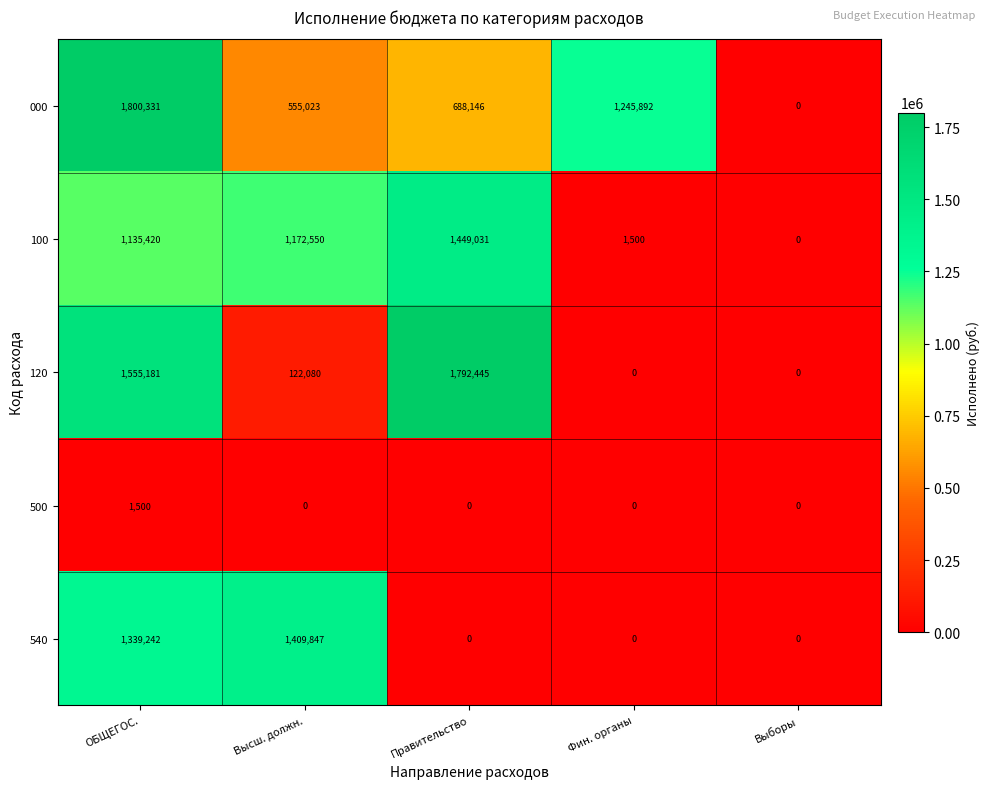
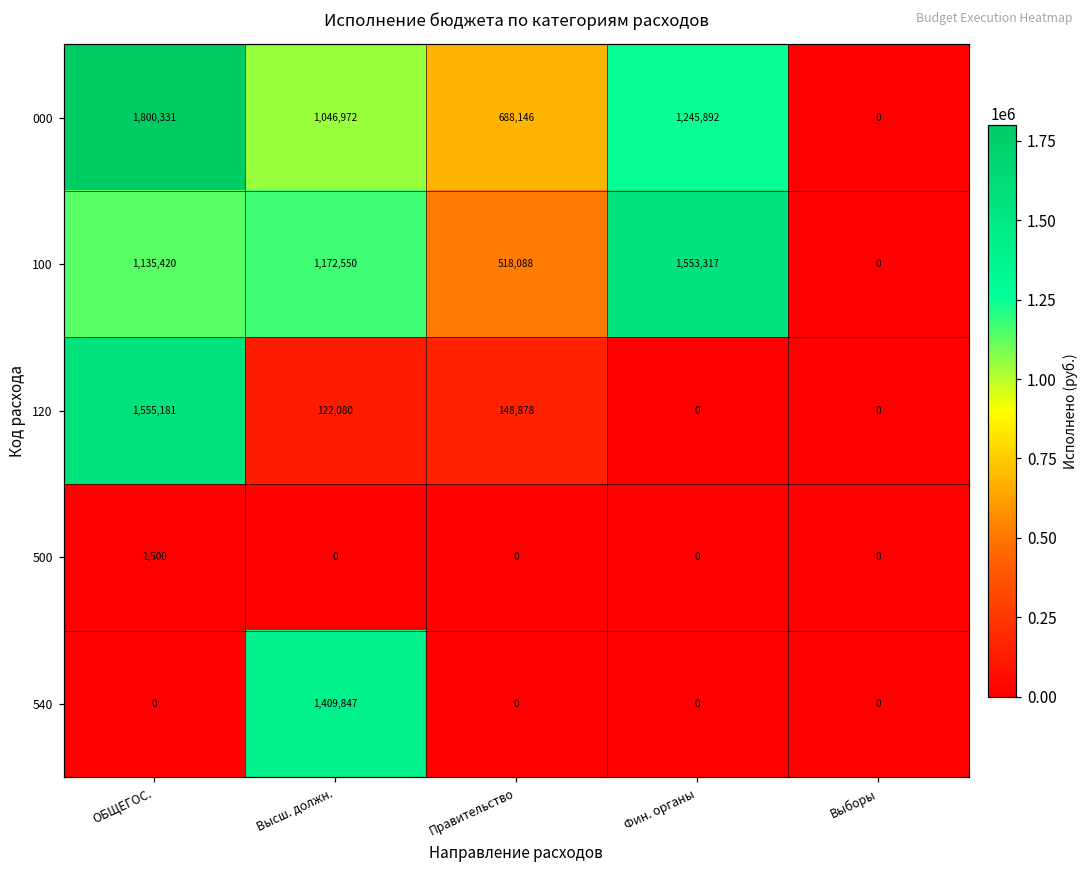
  {
    "000": {
      "ОБЩЕГОС.": "1,800,331",
-     "Высш. должн.": "555,023",
+     "Высш. должн.": "1,046,972",
      "Правительство": "688,146",
      "Фин. органы": "1,245,892",
      "Выборы": "0"
    },
    "100": {
      "ОБЩЕГОС.": "1,135,420",
      "Высш. должн.": "1,172,550",
-     "Правительство": "1,449,031",
-     "Фин. органы": "1,500",
+     "Правительство": "518,088",
+     "Фин. органы": "1,553,317",
      "Выборы": "0"
    },
    "120": {
      "ОБЩЕГОС.": "1,555,181",
      "Высш. должн.": "122,080",
-     "Правительство": "1,792,445",
+     "Правительство": "148,878",
      "Фин. органы": "0",
      "Выборы": "0"
    },
    "500": {
      "ОБЩЕГОС.": "1,500",
      "Высш. должн.": "0",
      "Правительство": "0",
      "Фин. органы": "0",
      "Выборы": "0"
    },
    "540": {
-     "ОБЩЕГОС.": "1,339,242",
+     "ОБЩЕГОС.": "0",
      "Высш. должн.": "1,409,847",
      "Правительство": "0",
      "Фин. органы": "0",
      "Выборы": "0"
    }
  }
